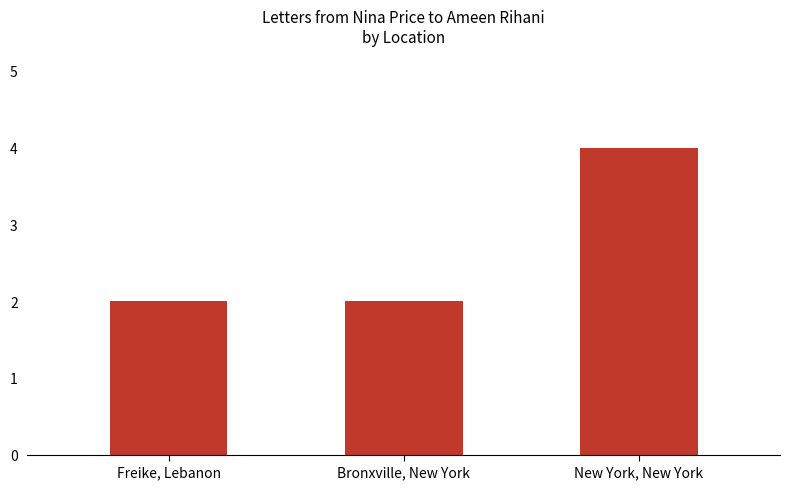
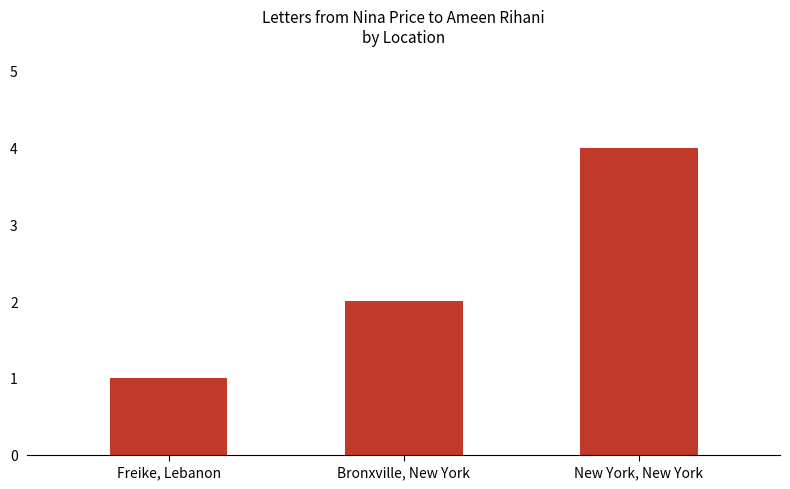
  {
-   "Freike, Lebanon": 2,
+   "Freike, Lebanon": 1,
    "Bronxville, New York": 2,
    "New York, New York": 4
  }
